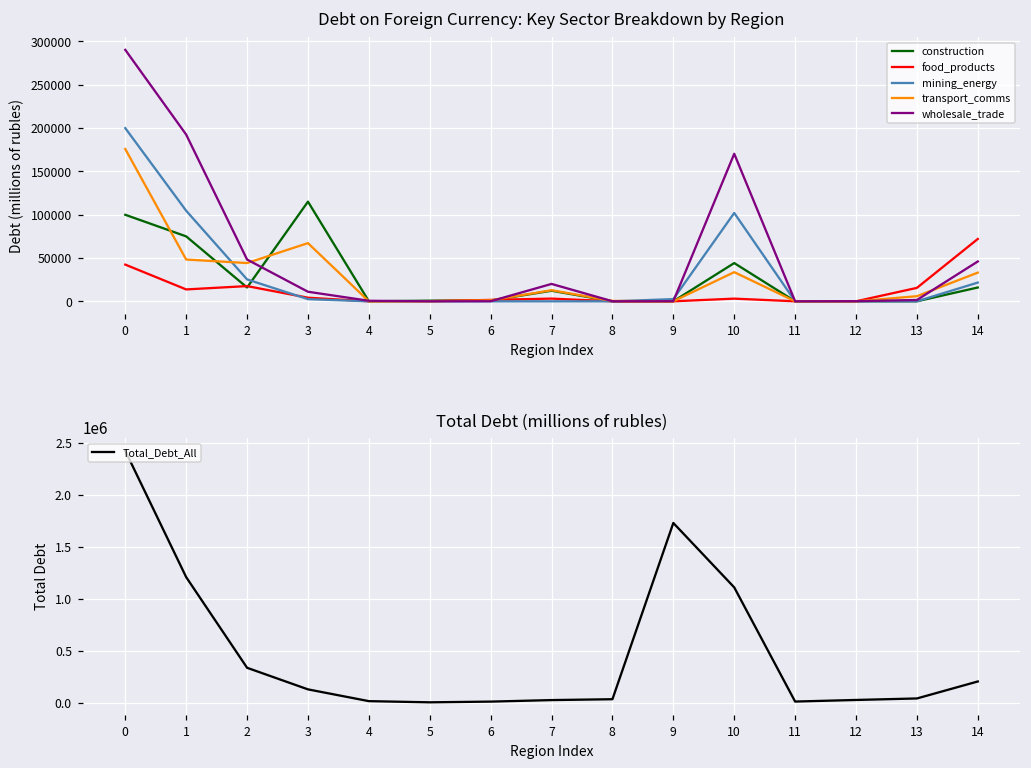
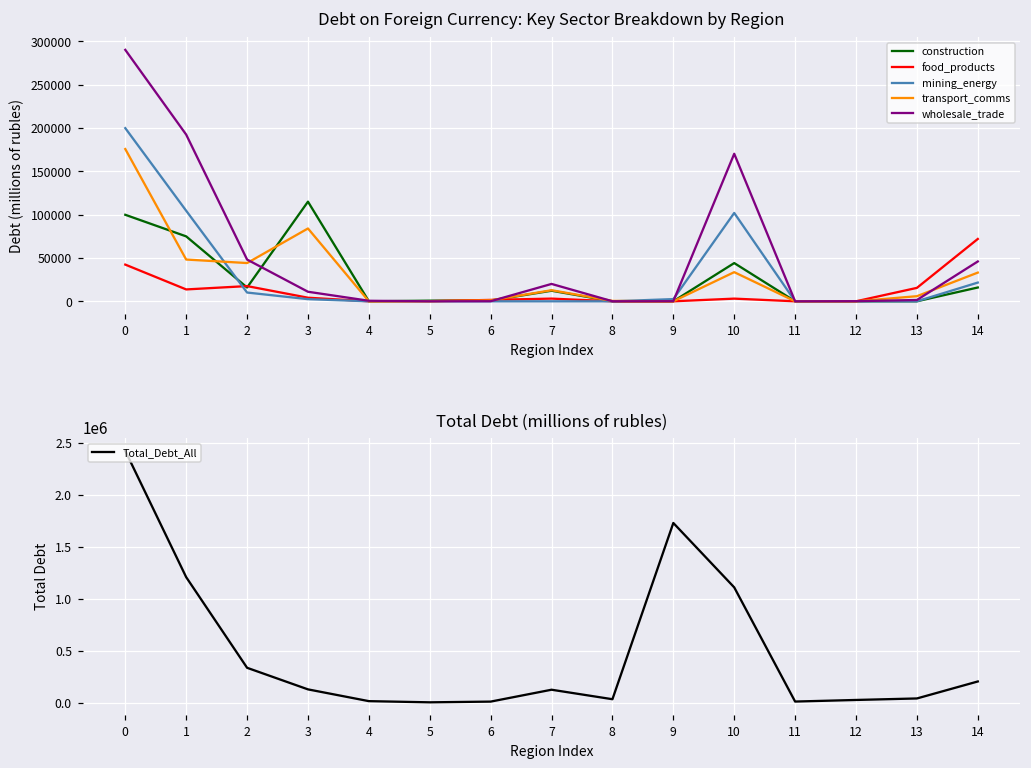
  {
    "Debt on Foreign Currency: Key Sector Breakdown by Region": {
      "construction": {
        "0": 100000,
        "1": 70000,
        "3": 120000,
        "10": 40000,
        "14": 20000
      },
      "food_products": {
        "0": 40000,
        "1": 10000,
        "10": 0,
        "13": 20000,
        "14": 70000
      },
      "mining_energy": {
        "0": 200000,
        "1": 100000,
-       "2": 30000,
+       "2": 10000,
        "10": 100000,
        "14": 20000
      },
      "transport_comms": {
        "0": 180000,
        "1": 50000,
        "2": 40000,
-       "3": 70000,
+       "3": 80000,
        "10": 30000,
        "13": 10000,
        "14": 30000
      },
      "wholesale_trade": {
        "0": 290000,
        "1": 190000,
        "2": 50000,
        "3": 10000,
        "7": 20000,
        "10": 170000,
        "14": 50000
      }
    },
    "Total Debt (millions of rubles)": {
      "1": 1200000,
      "2": 300000,
      "3": 100000,
      "4": 0,
      "5": 0,
      "6": 0,
-     "7": 0,
+     "7": 100000,
      "8": 0,
      "9": 1700000,
      "10": 1100000,
      "11": 0,
      "12": 0,
      "13": 0,
      "14": 200000
    }
  }
